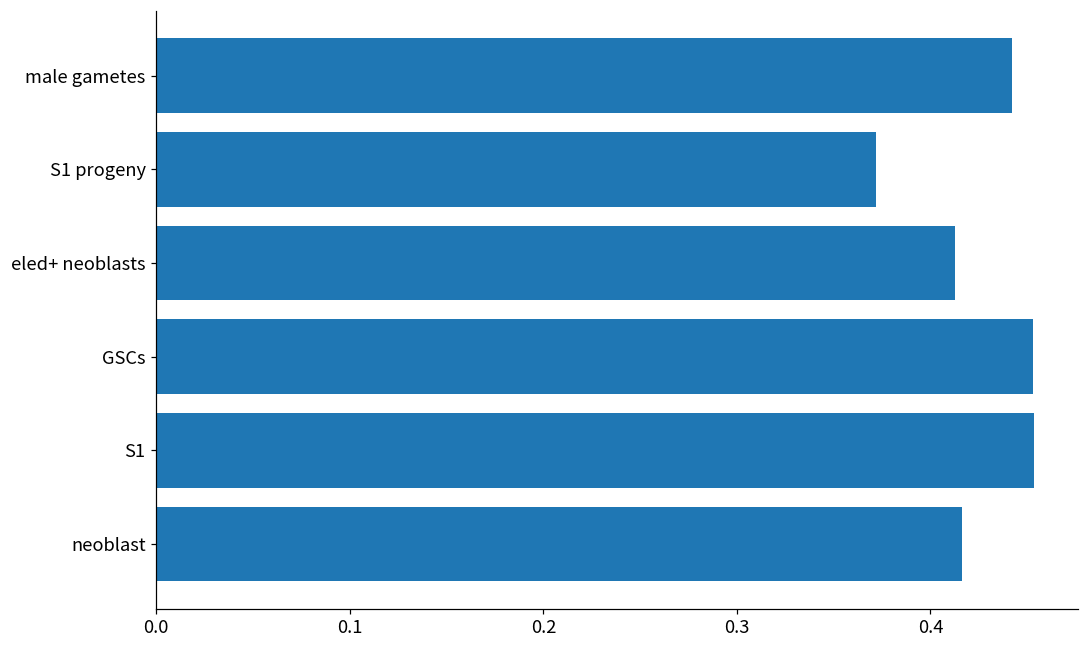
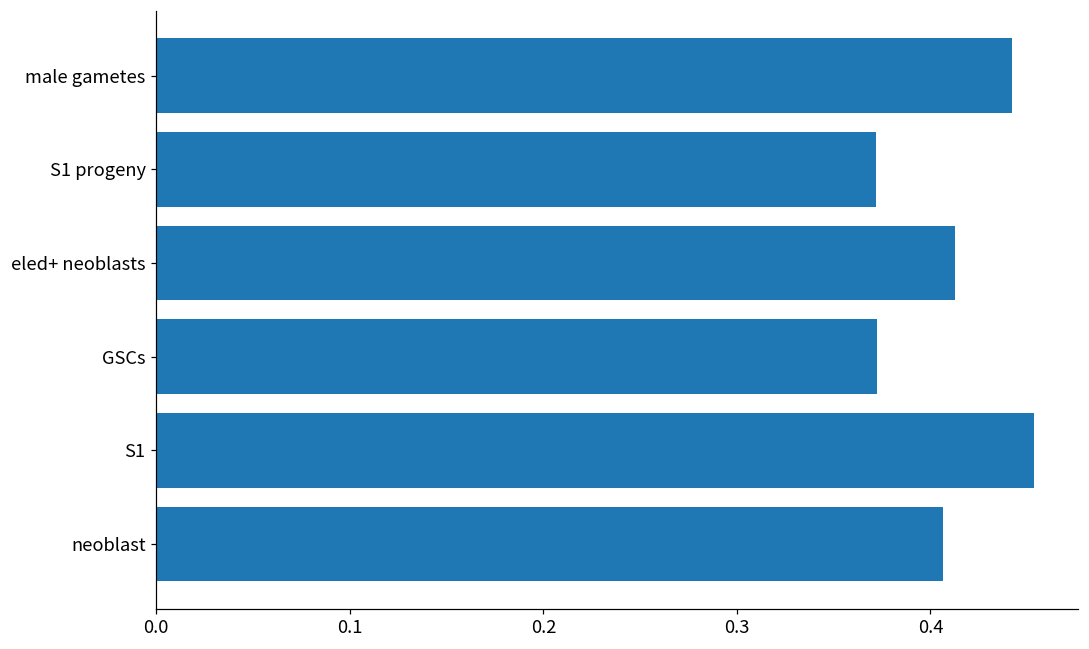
  {
    "male gametes": 0.442,
    "S1 progeny": 0.372,
    "eled+ neoblasts": 0.413,
-   "GSCs": 0.453,
+   "GSCs": 0.373,
    "S1": 0.454,
-   "neoblast": 0.416
+   "neoblast": 0.406
  }
